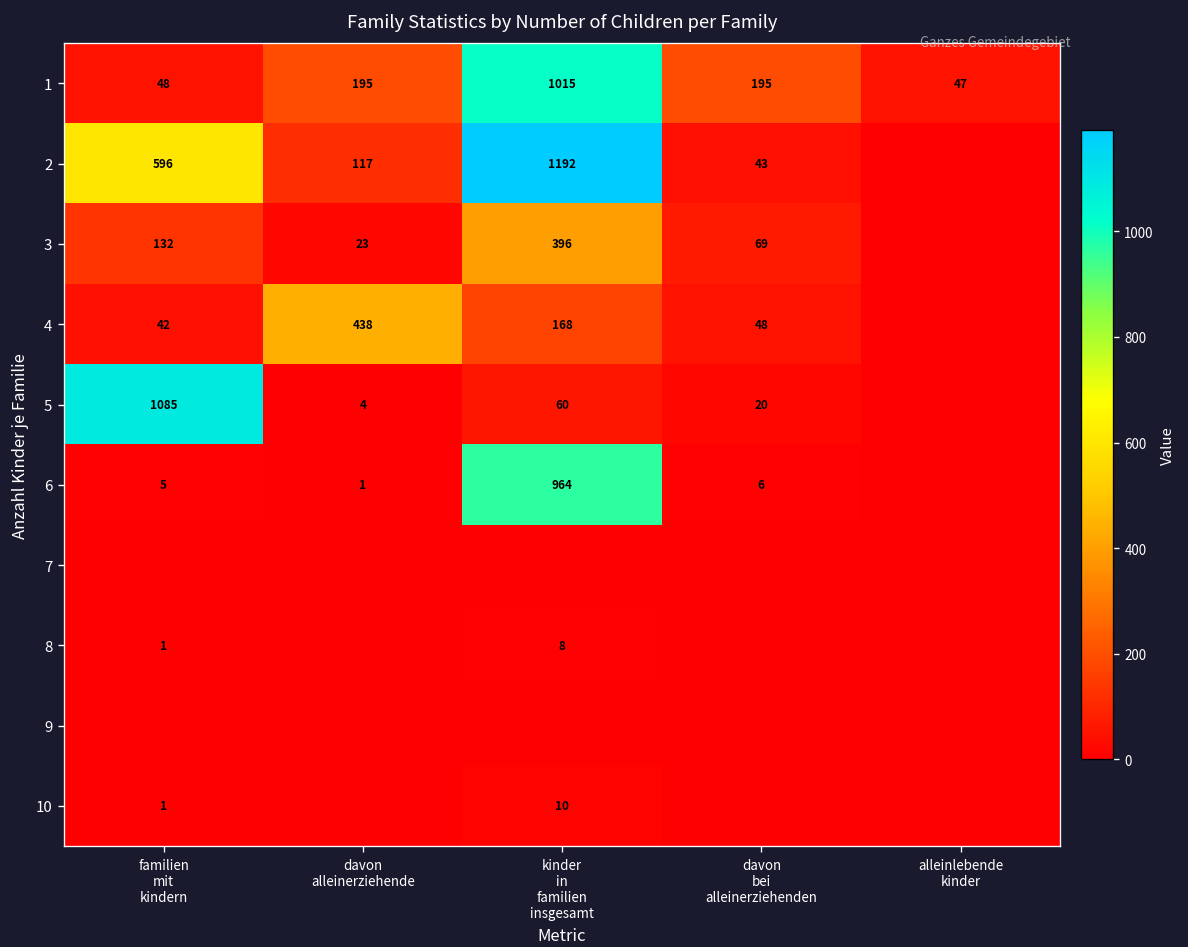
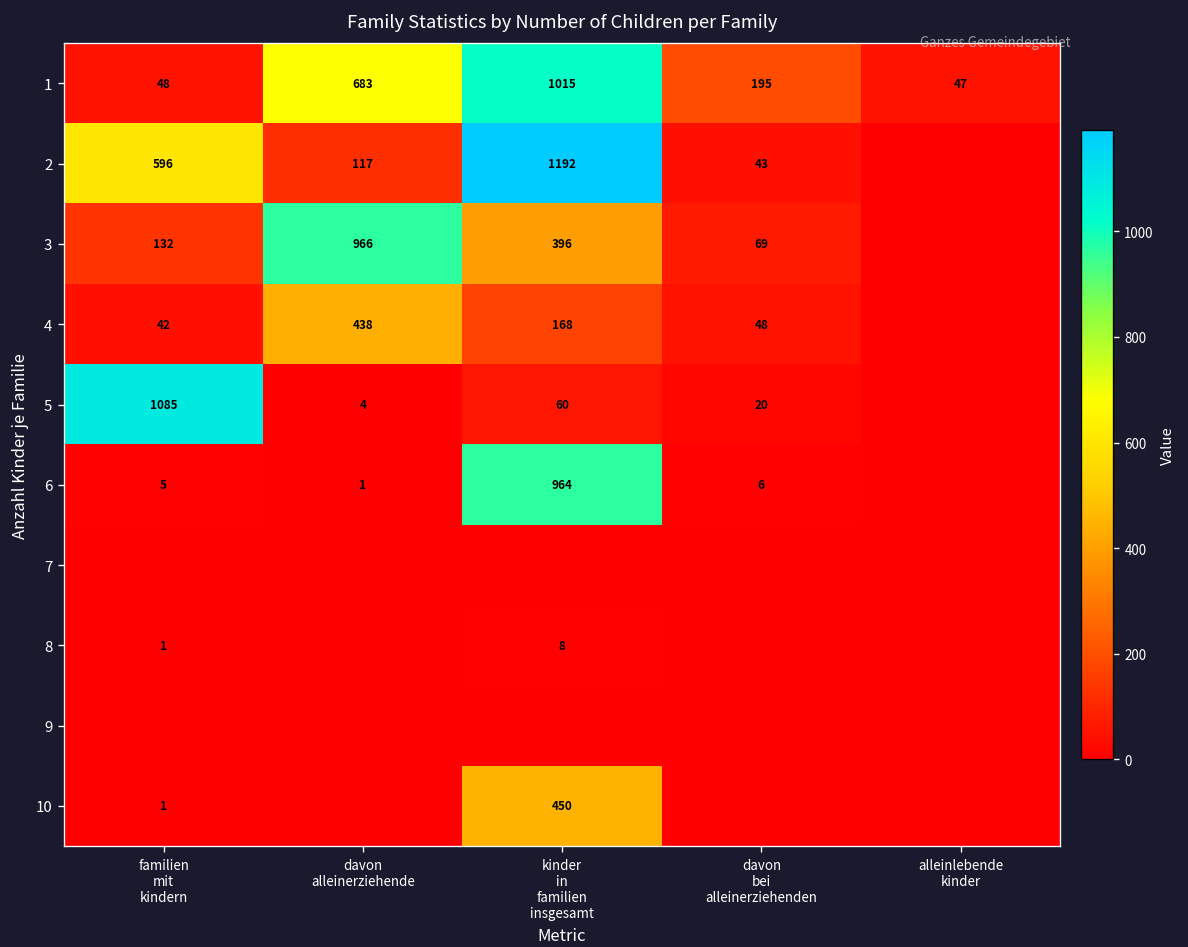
  {
    "1": {
      "familien mit kindern": 48,
-     "davon alleinerziehende": 195,
+     "davon alleinerziehende": 683,
      "kinder in familien insgesamt": 1015,
      "davon bei alleinerziehenden": 195,
      "alleinlebende kinder": 47
    },
    "2": {
      "familien mit kindern": 596,
      "davon alleinerziehende": 117,
      "kinder in familien insgesamt": 1192,
      "davon bei alleinerziehenden": 43
    },
    "3": {
      "familien mit kindern": 132,
-     "davon alleinerziehende": 23,
+     "davon alleinerziehende": 966,
      "kinder in familien insgesamt": 396,
      "davon bei alleinerziehenden": 69
    },
    "4": {
      "familien mit kindern": 42,
      "davon alleinerziehende": 438,
      "kinder in familien insgesamt": 168,
      "davon bei alleinerziehenden": 48
    },
    "5": {
      "familien mit kindern": 1085,
      "davon alleinerziehende": 4,
      "kinder in familien insgesamt": 60,
      "davon bei alleinerziehenden": 20
    },
    "6": {
      "familien mit kindern": 5,
      "davon alleinerziehende": 1,
      "kinder in familien insgesamt": 964,
      "davon bei alleinerziehenden": 6
    },
    "8": {
      "familien mit kindern": 1,
      "kinder in familien insgesamt": 8
    },
    "10": {
      "familien mit kindern": 1,
-     "kinder in familien insgesamt": 10
+     "kinder in familien insgesamt": 450
    }
  }
